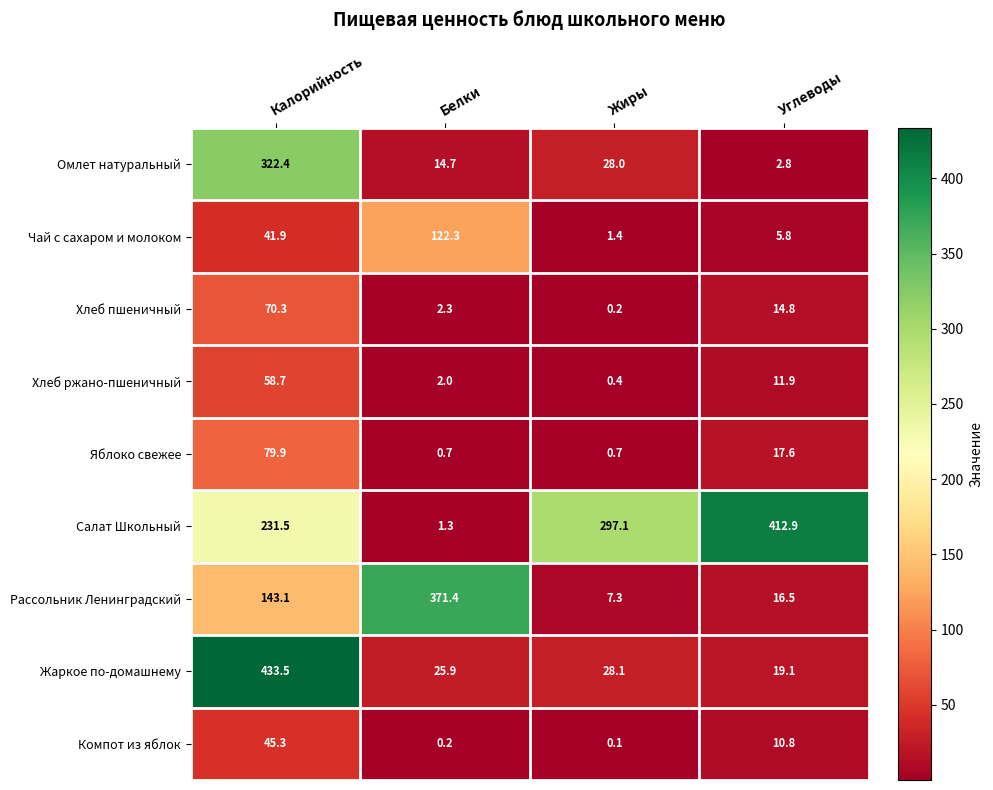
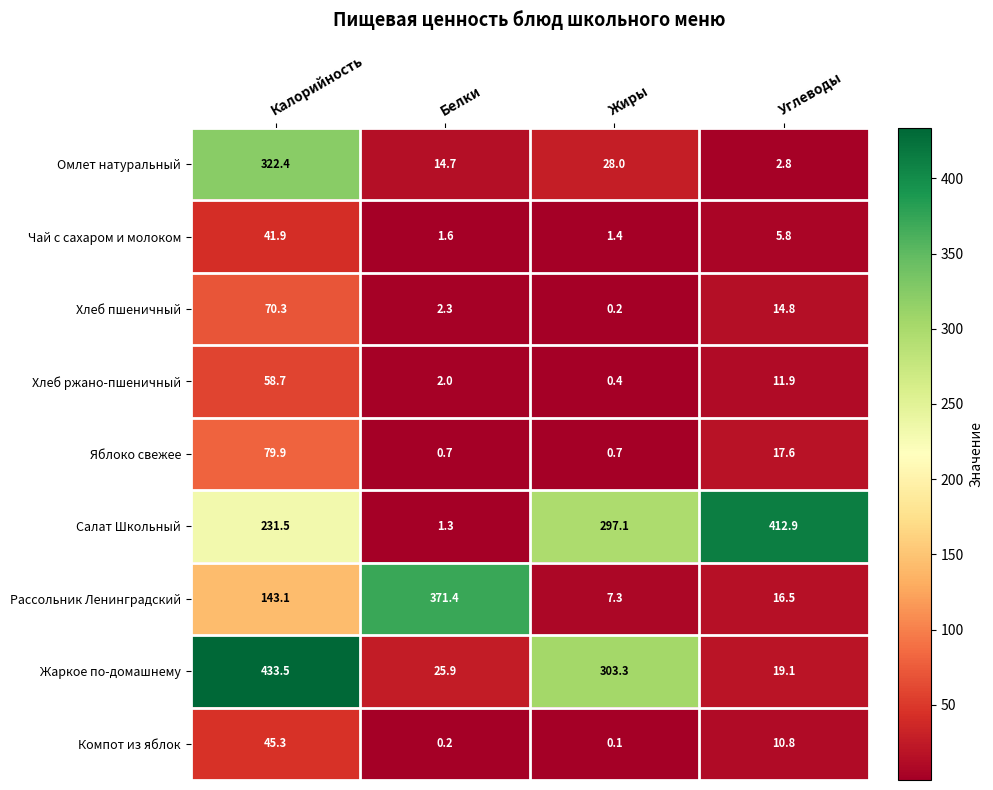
  {
    "Омлет натуральный": {
      "Калорийность": 322.4,
      "Белки": 14.7,
      "Жиры": 28.0,
      "Углеводы": 2.8
    },
    "Чай с сахаром и молоком": {
      "Калорийность": 41.9,
-     "Белки": 122.3,
+     "Белки": 1.6,
      "Жиры": 1.4,
      "Углеводы": 5.8
    },
    "Хлеб пшеничный": {
      "Калорийность": 70.3,
      "Белки": 2.3,
      "Жиры": 0.2,
      "Углеводы": 14.8
    },
    "Хлеб ржано-пшеничный": {
      "Калорийность": 58.7,
      "Белки": 2.0,
      "Жиры": 0.4,
      "Углеводы": 11.9
    },
    "Яблоко свежее": {
      "Калорийность": 79.9,
      "Белки": 0.7,
      "Жиры": 0.7,
      "Углеводы": 17.6
    },
    "Салат Школьный": {
      "Калорийность": 231.5,
      "Белки": 1.3,
      "Жиры": 297.1,
      "Углеводы": 412.9
    },
    "Рассольник Ленинградский": {
      "Калорийность": 143.1,
      "Белки": 371.4,
      "Жиры": 7.3,
      "Углеводы": 16.5
    },
    "Жаркое по-домашнему": {
      "Калорийность": 433.5,
      "Белки": 25.9,
-     "Жиры": 28.1,
+     "Жиры": 303.3,
      "Углеводы": 19.1
    },
    "Компот из яблок": {
      "Калорийность": 45.3,
      "Белки": 0.2,
      "Жиры": 0.1,
      "Углеводы": 10.8
    }
  }
